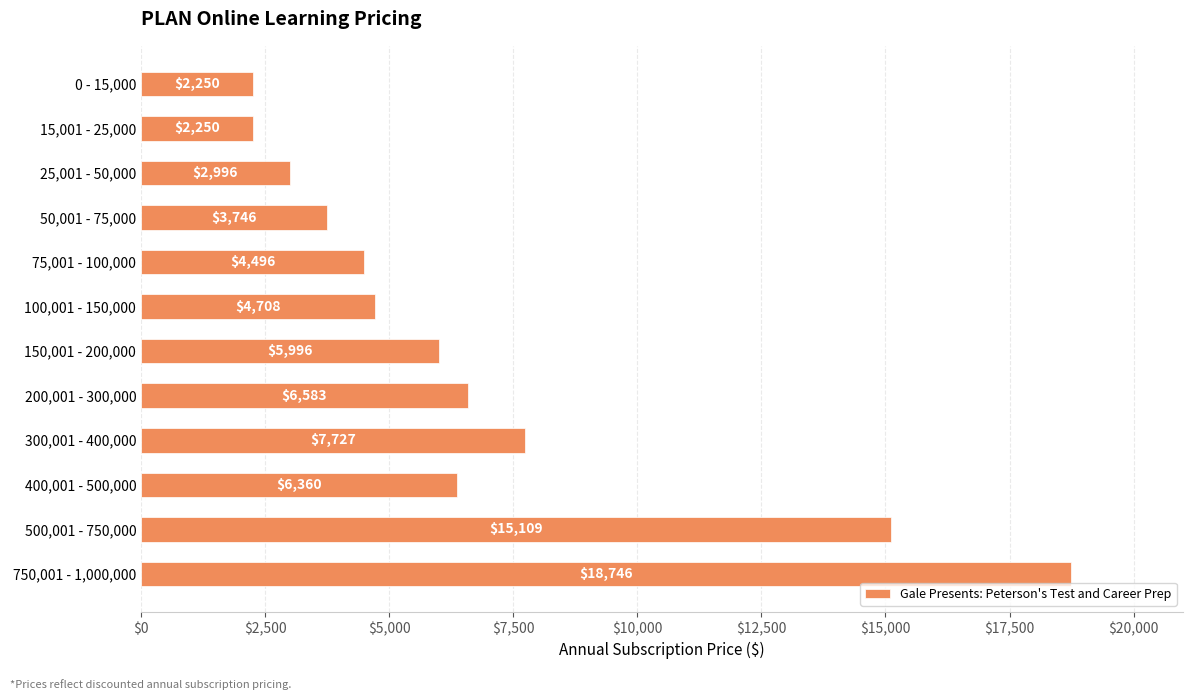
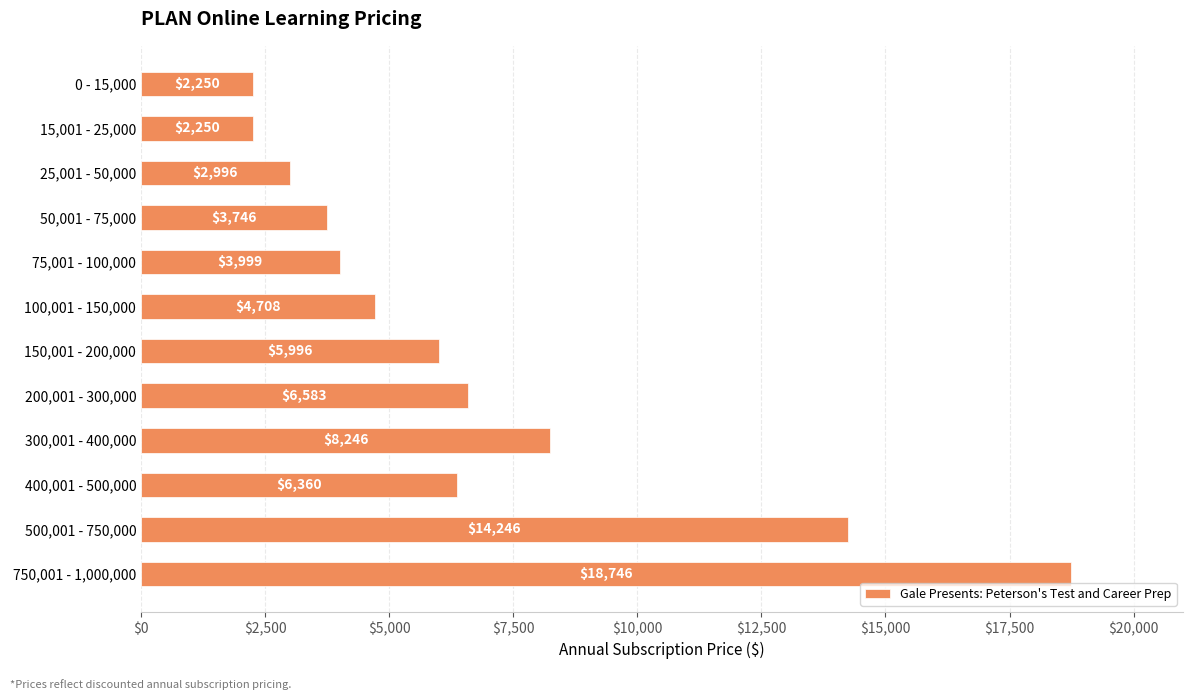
  {
    "0 - 15,000": "$2,250",
    "15,001 - 25,000": "$2,250",
    "25,001 - 50,000": "$2,996",
    "50,001 - 75,000": "$3,746",
-   "75,001 - 100,000": "$4,496",
+   "75,001 - 100,000": "$3,999",
    "100,001 - 150,000": "$4,708",
    "150,001 - 200,000": "$5,996",
    "200,001 - 300,000": "$6,583",
-   "300,001 - 400,000": "$7,727",
+   "300,001 - 400,000": "$8,246",
    "400,001 - 500,000": "$6,360",
-   "500,001 - 750,000": "$15,109",
+   "500,001 - 750,000": "$14,246",
    "750,001 - 1,000,000": "$18,746"
  }
